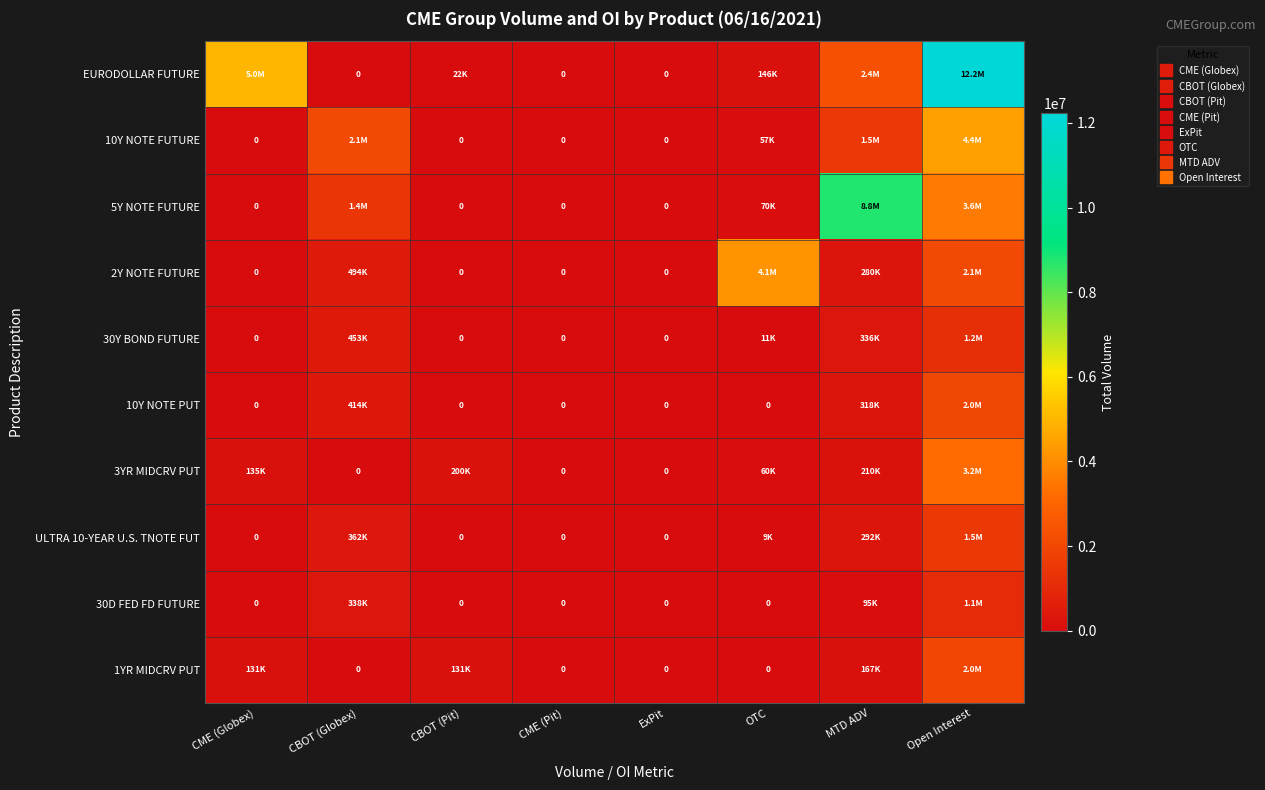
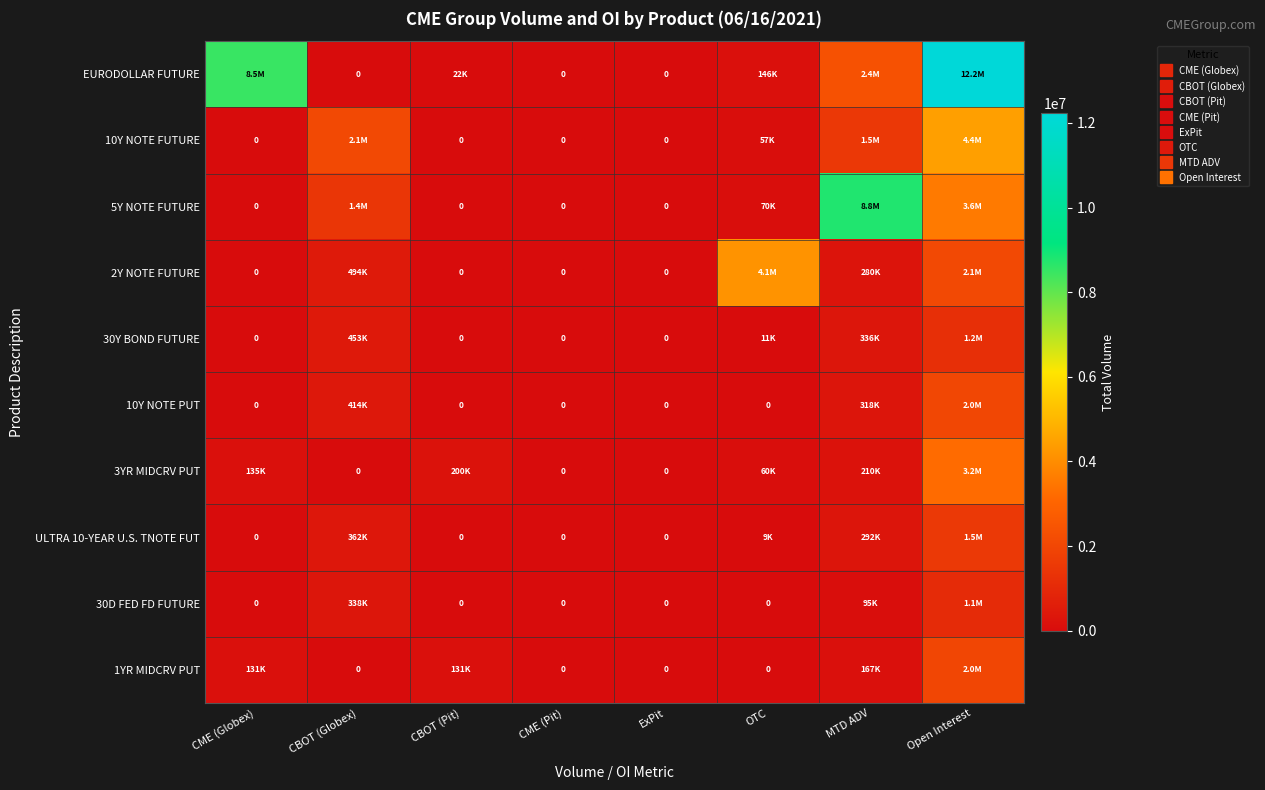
  {
    "EURODOLLAR FUTURE": {
-     "CME (Globex)": "5.0M",
+     "CME (Globex)": "8.5M",
      "CBOT (Globex)": "0",
      "CBOT (Pit)": "22K",
      "CME (Pit)": "0",
      "ExPit": "0",
      "OTC": "146K",
      "MTD ADV": "2.4M",
      "Open Interest": "12.2M"
    },
    "10Y NOTE FUTURE": {
      "CME (Globex)": "0",
      "CBOT (Globex)": "2.1M",
      "CBOT (Pit)": "0",
      "CME (Pit)": "0",
      "ExPit": "0",
      "OTC": "57K",
      "MTD ADV": "1.5M",
      "Open Interest": "4.4M"
    },
    "5Y NOTE FUTURE": {
      "CME (Globex)": "0",
      "CBOT (Globex)": "1.4M",
      "CBOT (Pit)": "0",
      "CME (Pit)": "0",
      "ExPit": "0",
      "OTC": "70K",
      "MTD ADV": "8.8M",
      "Open Interest": "3.6M"
    },
    "2Y NOTE FUTURE": {
      "CME (Globex)": "0",
      "CBOT (Globex)": "494K",
      "CBOT (Pit)": "0",
      "CME (Pit)": "0",
      "ExPit": "0",
      "OTC": "4.1M",
      "MTD ADV": "280K",
      "Open Interest": "2.1M"
    },
    "30Y BOND FUTURE": {
      "CME (Globex)": "0",
      "CBOT (Globex)": "453K",
      "CBOT (Pit)": "0",
      "CME (Pit)": "0",
      "ExPit": "0",
      "OTC": "11K",
      "MTD ADV": "336K",
      "Open Interest": "1.2M"
    },
    "10Y NOTE PUT": {
      "CME (Globex)": "0",
      "CBOT (Globex)": "414K",
      "CBOT (Pit)": "0",
      "CME (Pit)": "0",
      "ExPit": "0",
      "OTC": "0",
      "MTD ADV": "318K",
      "Open Interest": "2.0M"
    },
    "3YR MIDCRV PUT": {
      "CME (Globex)": "135K",
      "CBOT (Globex)": "0",
      "CBOT (Pit)": "200K",
      "CME (Pit)": "0",
      "ExPit": "0",
      "OTC": "60K",
      "MTD ADV": "210K",
      "Open Interest": "3.2M"
    },
    "ULTRA 10-YEAR U.S. TNOTE FUT": {
      "CME (Globex)": "0",
      "CBOT (Globex)": "362K",
      "CBOT (Pit)": "0",
      "CME (Pit)": "0",
      "ExPit": "0",
      "OTC": "9K",
      "MTD ADV": "292K",
      "Open Interest": "1.5M"
    },
    "30D FED FD FUTURE": {
      "CME (Globex)": "0",
      "CBOT (Globex)": "338K",
      "CBOT (Pit)": "0",
      "CME (Pit)": "0",
      "ExPit": "0",
      "OTC": "0",
      "MTD ADV": "95K",
      "Open Interest": "1.1M"
    },
    "1YR MIDCRV PUT": {
      "CME (Globex)": "131K",
      "CBOT (Globex)": "0",
      "CBOT (Pit)": "131K",
      "CME (Pit)": "0",
      "ExPit": "0",
      "OTC": "0",
      "MTD ADV": "167K",
      "Open Interest": "2.0M"
    }
  }
